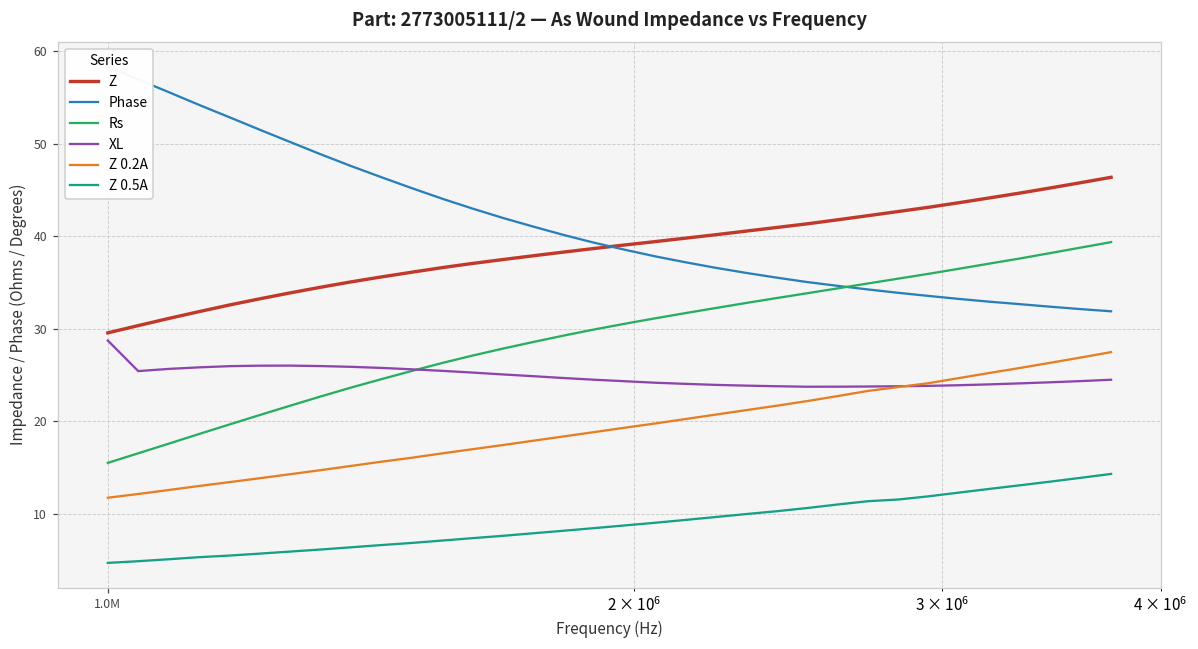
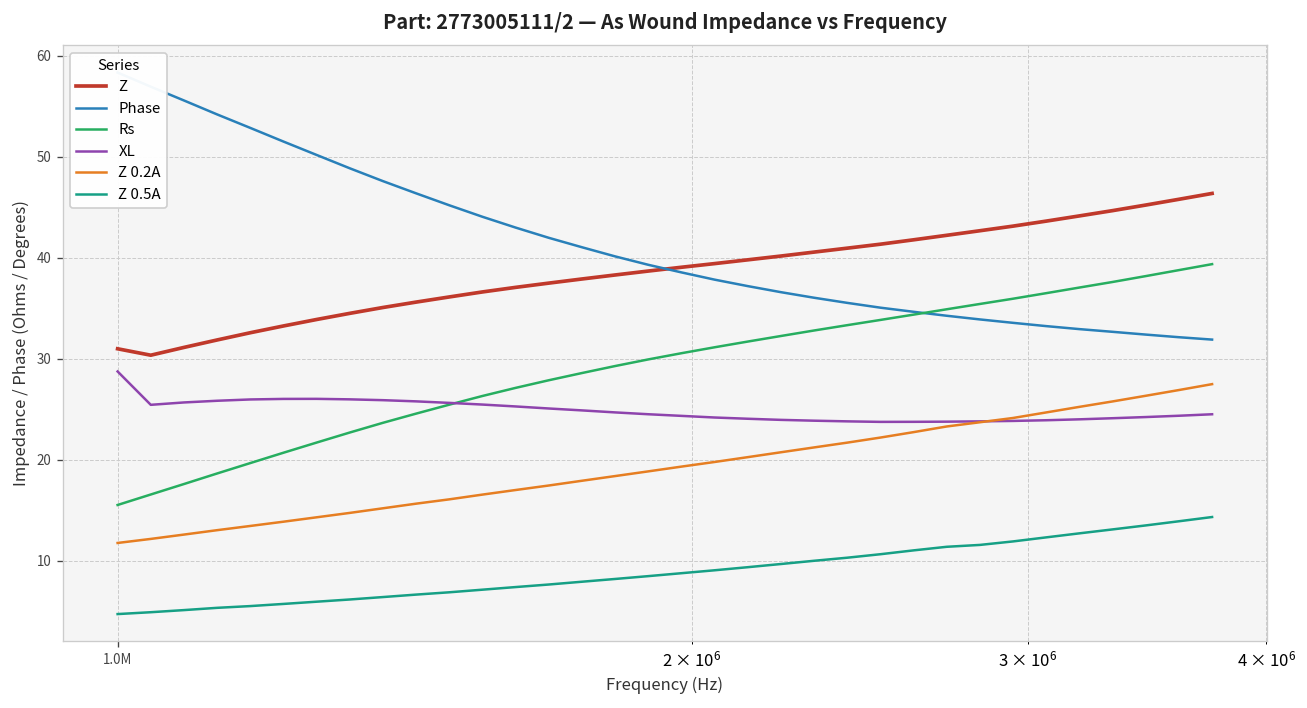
  {
    "Z": {
-     "1.0M": 30
+     "1.0M": 31
    },
    "XL": {
      "1.0M": 29
    },
    "Z 0.2A": {
      "1.0M": 12
    }
  }
